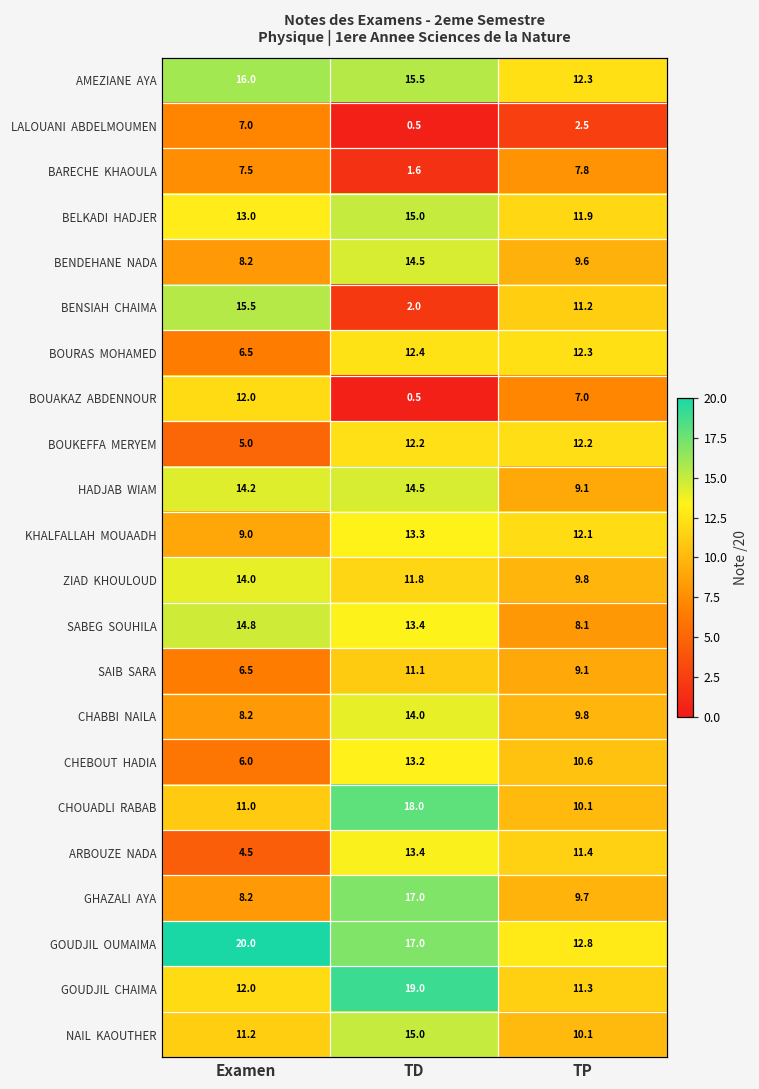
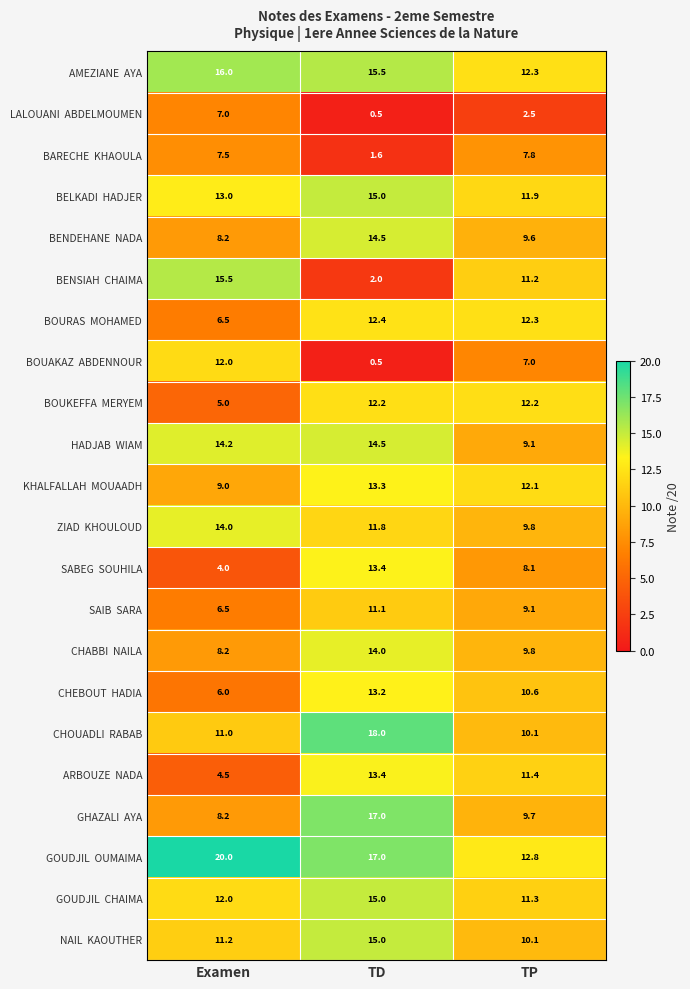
  {
    "AMEZIANE AYA": {
      "Examen": 16.0,
      "TD": 15.5,
      "TP": 12.3
    },
    "LALOUANI ABDELMOUMEN": {
      "Examen": 7.0,
      "TD": 0.5,
      "TP": 2.5
    },
    "BARECHE KHAOULA": {
      "Examen": 7.5,
      "TD": 1.6,
      "TP": 7.8
    },
    "BELKADI HADJER": {
      "Examen": 13.0,
      "TD": 15.0,
      "TP": 11.9
    },
    "BENDEHANE NADA": {
      "Examen": 8.2,
      "TD": 14.5,
      "TP": 9.6
    },
    "BENSIAH CHAIMA": {
      "Examen": 15.5,
      "TD": 2.0,
      "TP": 11.2
    },
    "BOURAS MOHAMED": {
      "Examen": 6.5,
      "TD": 12.4,
      "TP": 12.3
    },
    "BOUAKAZ ABDENNOUR": {
      "Examen": 12.0,
      "TD": 0.5,
      "TP": 7.0
    },
    "BOUKEFFA MERYEM": {
      "Examen": 5.0,
      "TD": 12.2,
      "TP": 12.2
    },
    "HADJAB WIAM": {
      "Examen": 14.2,
      "TD": 14.5,
      "TP": 9.1
    },
    "KHALFALLAH MOUAADH": {
      "Examen": 9.0,
      "TD": 13.3,
      "TP": 12.1
    },
    "ZIAD KHOULOUD": {
      "Examen": 14.0,
      "TD": 11.8,
      "TP": 9.8
    },
    "SABEG SOUHILA": {
-     "Examen": 14.8,
+     "Examen": 4.0,
      "TD": 13.4,
      "TP": 8.1
    },
    "SAIB SARA": {
      "Examen": 6.5,
      "TD": 11.1,
      "TP": 9.1
    },
    "CHABBI NAILA": {
      "Examen": 8.2,
      "TD": 14.0,
      "TP": 9.8
    },
    "CHEBOUT HADIA": {
      "Examen": 6.0,
      "TD": 13.2,
      "TP": 10.6
    },
    "CHOUADLI RABAB": {
      "Examen": 11.0,
      "TD": 18.0,
      "TP": 10.1
    },
    "ARBOUZE NADA": {
      "Examen": 4.5,
      "TD": 13.4,
      "TP": 11.4
    },
    "GHAZALI AYA": {
      "Examen": 8.2,
      "TD": 17.0,
      "TP": 9.7
    },
    "GOUDJIL OUMAIMA": {
      "Examen": 20.0,
      "TD": 17.0,
      "TP": 12.8
    },
    "GOUDJIL CHAIMA": {
      "Examen": 12.0,
-     "TD": 19.0,
+     "TD": 15.0,
      "TP": 11.3
    },
    "NAIL KAOUTHER": {
      "Examen": 11.2,
      "TD": 15.0,
      "TP": 10.1
    }
  }
